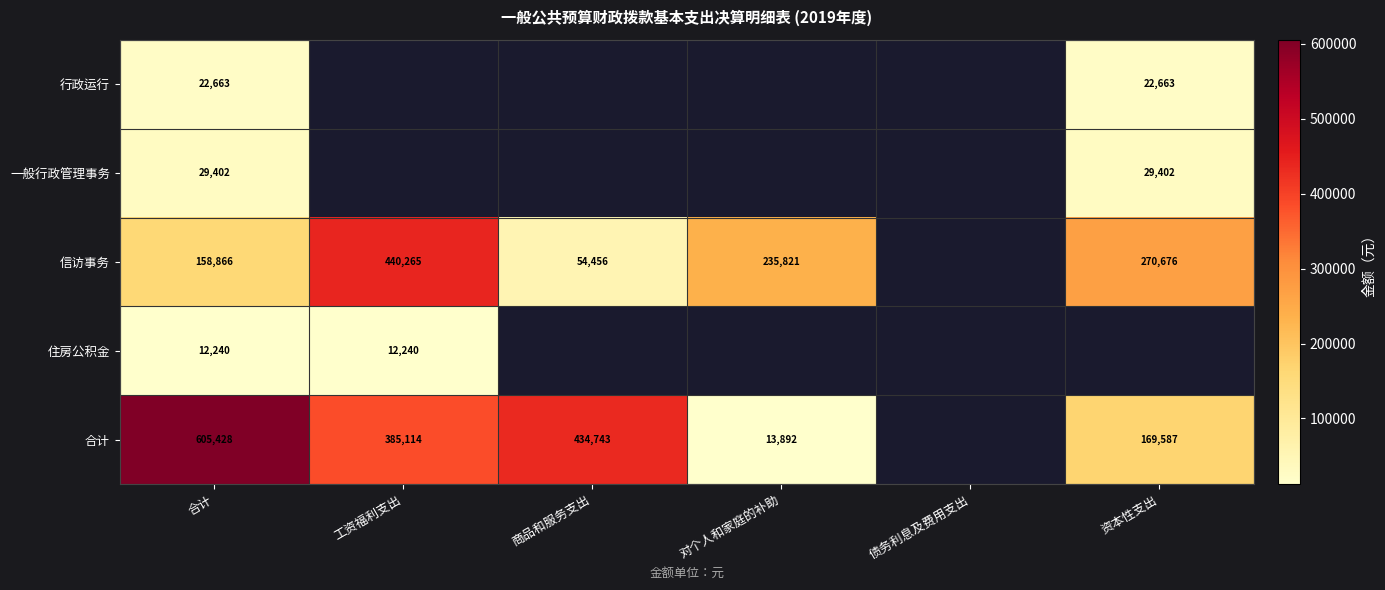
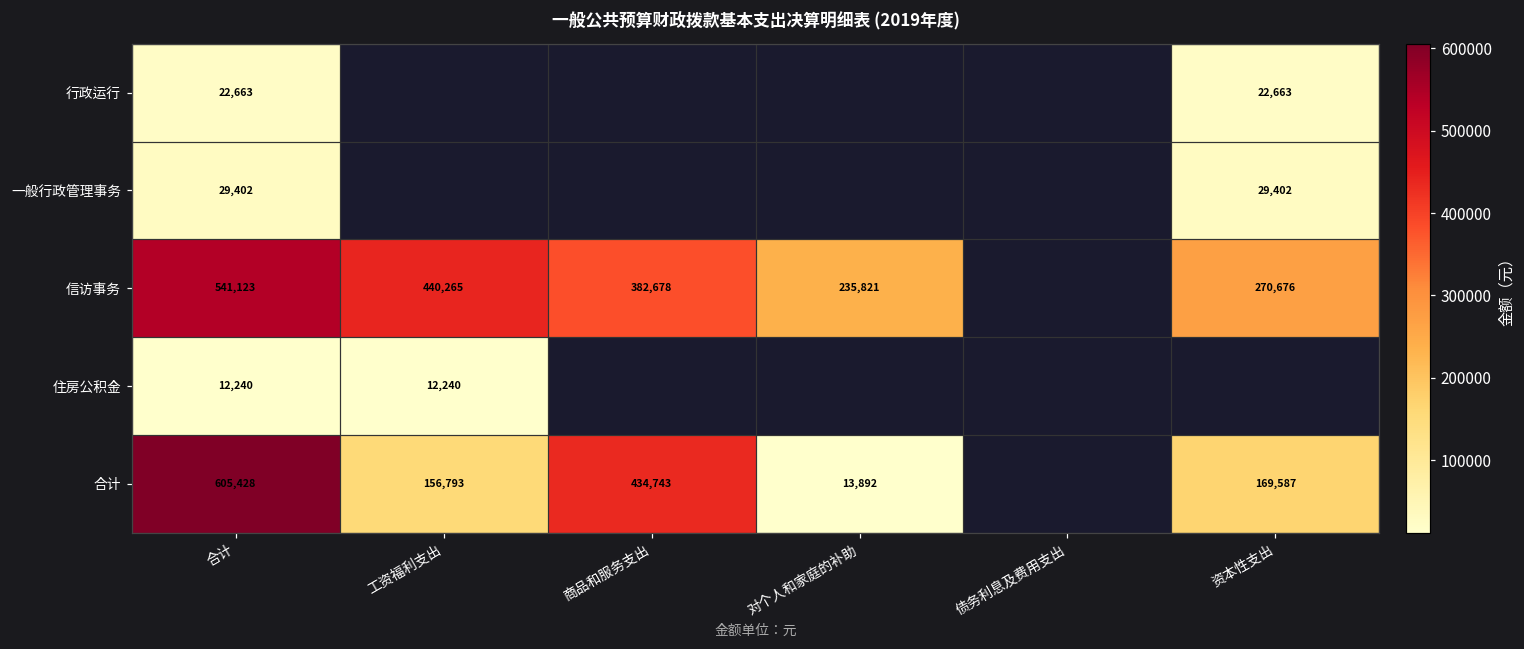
  {
    "行政运行": {
      "合计": "22,663",
      "资本性支出": "22,663"
    },
    "一般行政管理事务": {
      "合计": "29,402",
      "资本性支出": "29,402"
    },
    "信访事务": {
-     "合计": "158,866",
+     "合计": "541,123",
      "工资福利支出": "440,265",
-     "商品和服务支出": "54,456",
+     "商品和服务支出": "382,678",
      "对个人和家庭的补助": "235,821",
      "资本性支出": "270,676"
    },
    "住房公积金": {
      "合计": "12,240",
      "工资福利支出": "12,240"
    },
    "合计": {
      "合计": "605,428",
-     "工资福利支出": "385,114",
+     "工资福利支出": "156,793",
      "商品和服务支出": "434,743",
      "对个人和家庭的补助": "13,892",
      "资本性支出": "169,587"
    }
  }
